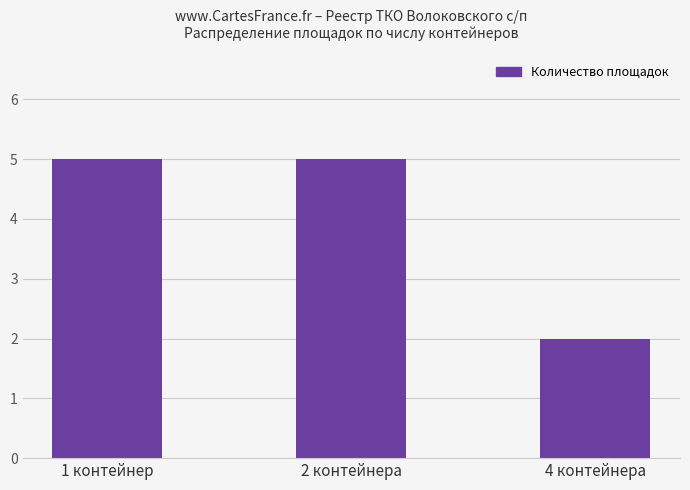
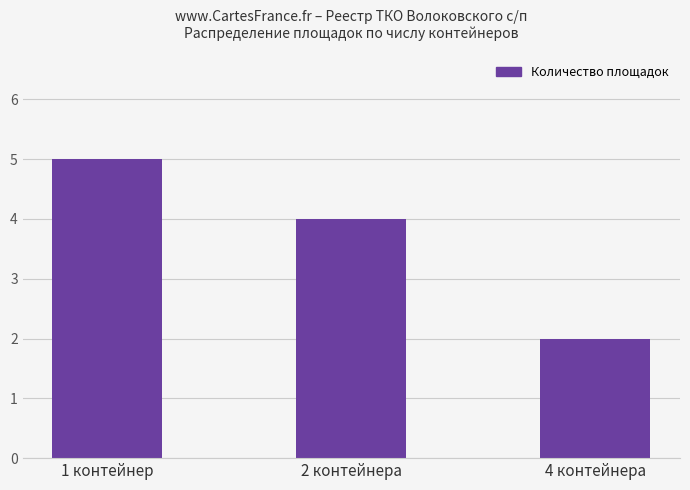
  {
    "1 контейнер": 5,
-   "2 контейнера": 5,
+   "2 контейнера": 4,
    "4 контейнера": 2
  }
